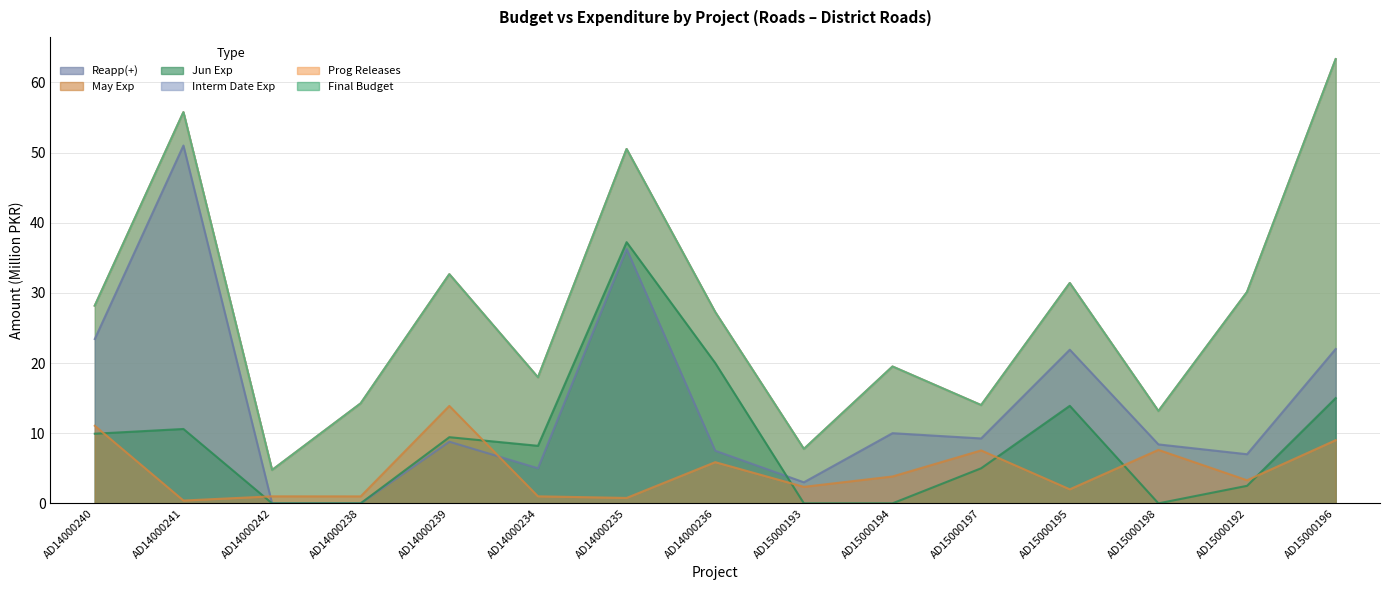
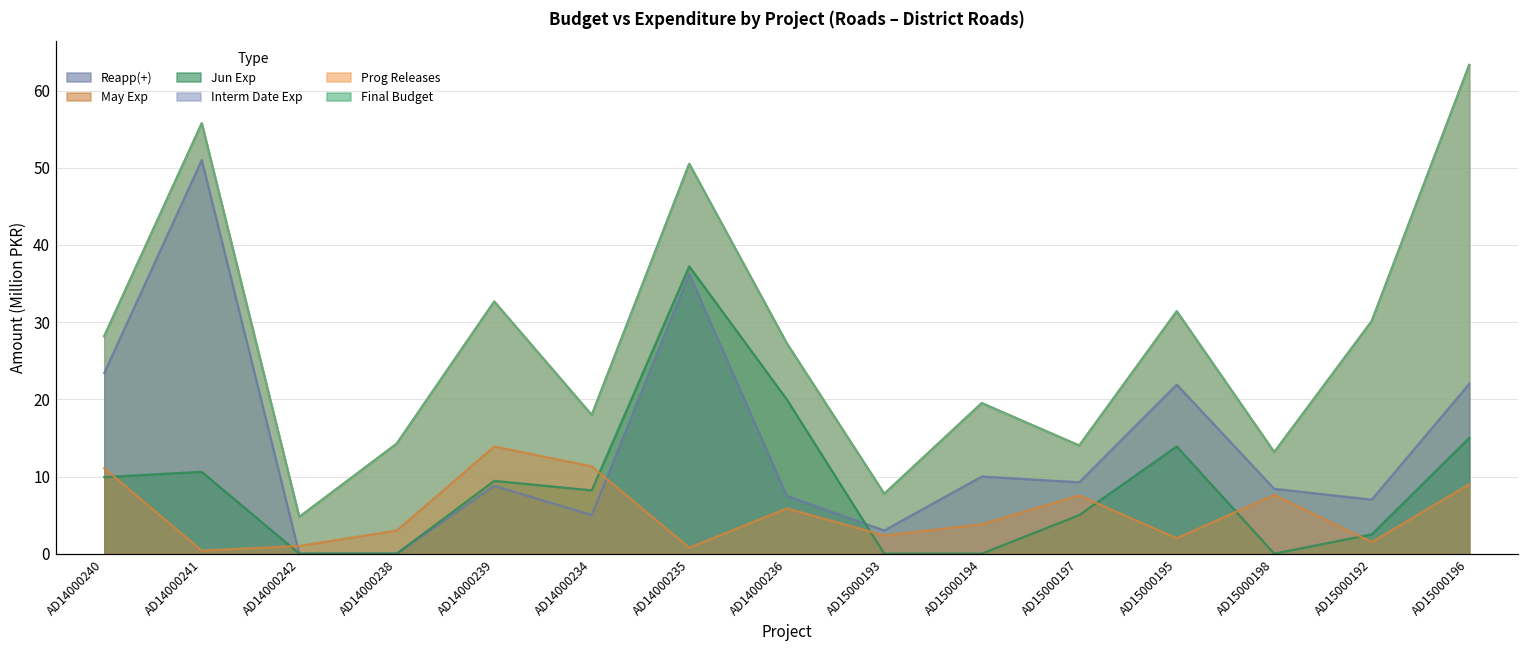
  {
    "May Exp": {
      "AD14000240": 11,
      "AD14000241": 0,
      "AD14000242": 1,
-     "AD14000238": 1,
+     "AD14000238": 3,
      "AD14000239": 14,
-     "AD14000234": 1,
+     "AD14000234": 11,
      "AD14000235": 1,
      "AD14000236": 6,
      "AD15000193": 2,
      "AD15000194": 4,
      "AD15000197": 8,
      "AD15000195": 2,
      "AD15000198": 8,
-     "AD15000192": 3,
+     "AD15000192": 2,
      "AD15000196": 9
    }
  }
